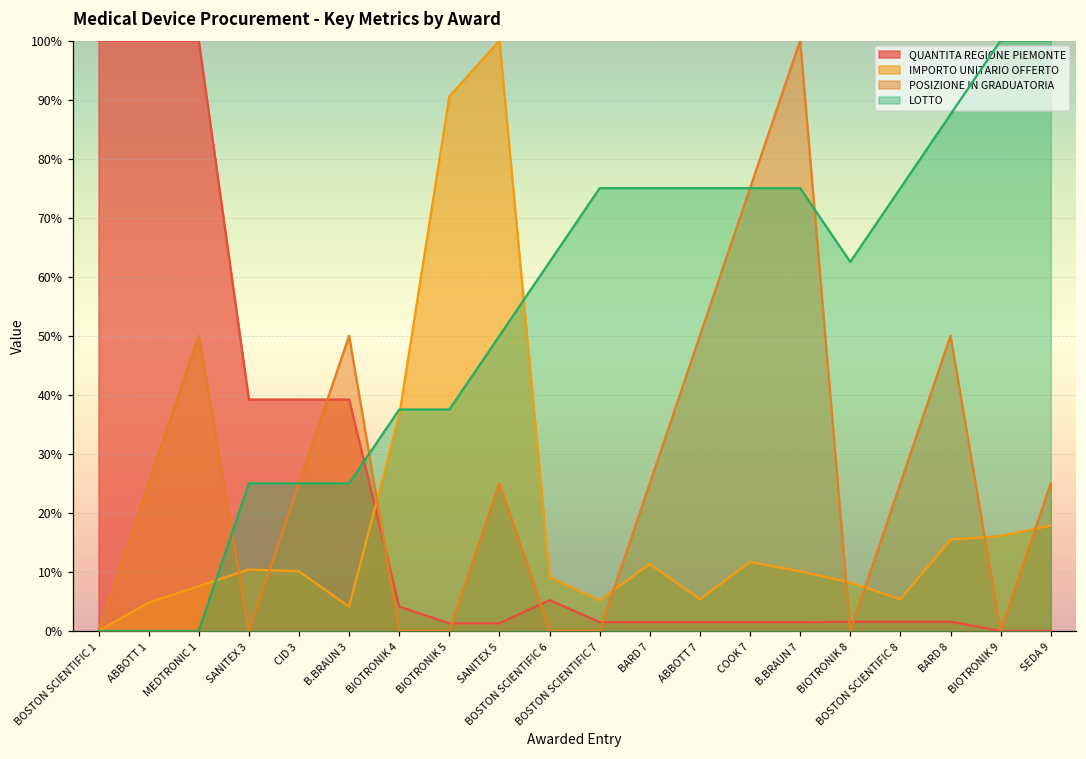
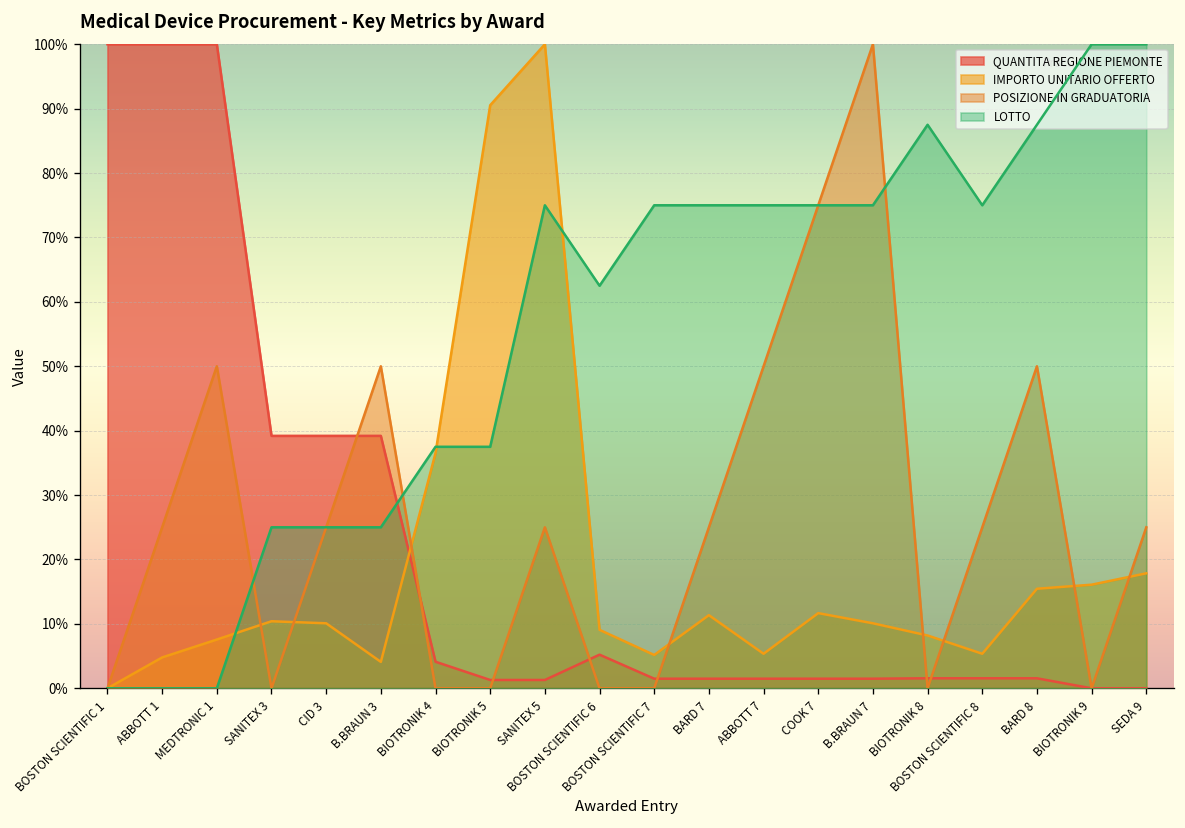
  {
    "LOTTO": {
      "ABBOTT 1": "0%",
      "MEDTRONIC 1": "0%",
      "SANITEX 3": "25%",
      "B.BRAUN 3": "25%",
      "BIOTRONIK 4": "37%",
      "BIOTRONIK 5": "37%",
-     "SANITEX 5": "50%",
+     "SANITEX 5": "75%",
      "BOSTON SCIENTIFIC 6": "62%",
      "BOSTON SCIENTIFIC 7": "75%",
      "BARD 7": "75%",
      "ABBOTT 7": "75%",
      "B.BRAUN 7": "75%",
-     "BIOTRONIK 8": "62%",
+     "BIOTRONIK 8": "87%",
      "BOSTON SCIENTIFIC 8": "75%",
      "BIOTRONIK 9": "100%",
      "SEDA 9": "100%"
    }
  }
